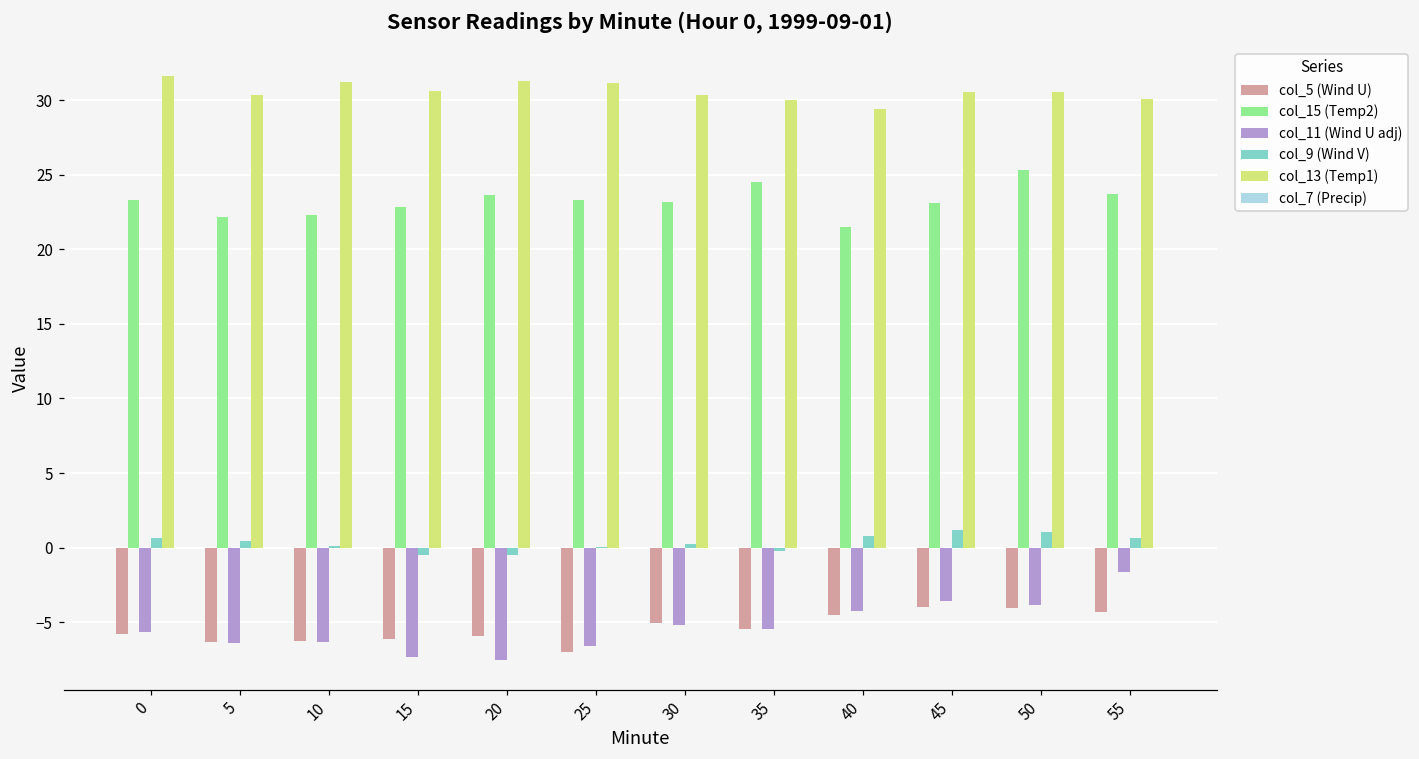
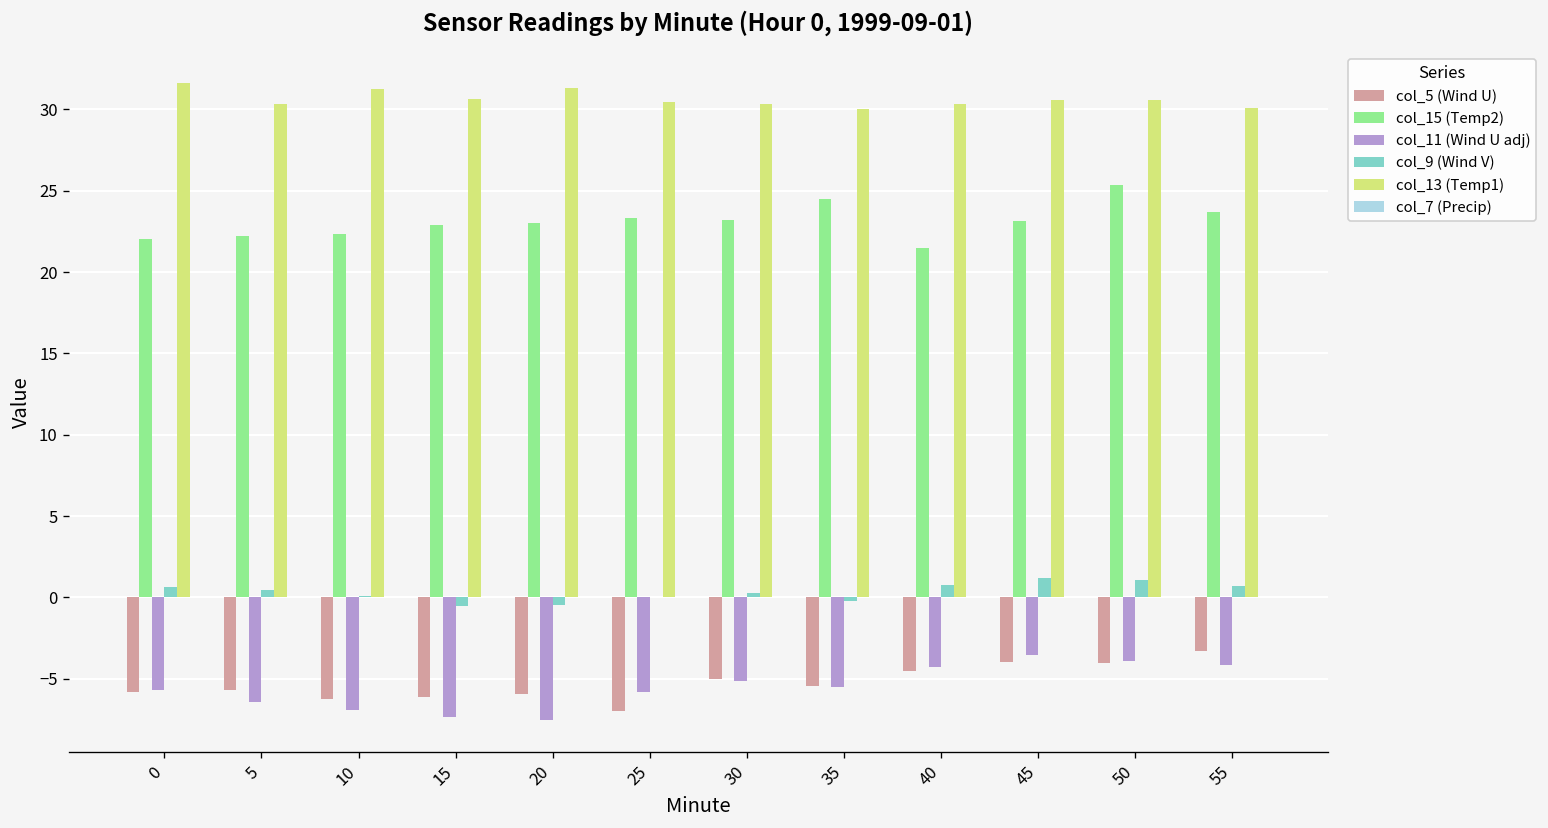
  {
    "col_5 (Wind U)": {
      "0": -5.8,
-     "5": -6.3,
+     "5": -5.7,
      "10": -6.3,
      "15": -6.1,
      "20": -6.0,
      "25": -7.0,
      "30": -5.0,
      "35": -5.4,
      "40": -4.5,
      "45": -4.0,
      "50": -4.1,
-     "55": -4.3
+     "55": -3.3
    },
    "col_15 (Temp2)": {
-     "0": 23.3,
+     "0": 22.0,
      "5": 22.2,
      "10": 22.3,
      "15": 22.9,
-     "20": 23.6,
+     "20": 23.0,
      "25": 23.3,
      "30": 23.2,
      "35": 24.5,
      "40": 21.5,
      "45": 23.1,
      "50": 25.3,
      "55": 23.7
    },
    "col_11 (Wind U adj)": {
      "0": -5.7,
      "5": -6.4,
-     "10": -6.3,
+     "10": -7.0,
      "15": -7.4,
      "20": -7.6,
-     "25": -6.6,
+     "25": -5.8,
      "30": -5.2,
      "35": -5.5,
      "40": -4.3,
      "45": -3.6,
      "50": -3.9,
-     "55": -1.6
+     "55": -4.2
    },
    "col_13 (Temp1)": {
      "0": 31.6,
      "5": 30.3,
      "10": 31.2,
      "15": 30.6,
      "20": 31.3,
-     "25": 31.1,
+     "25": 30.5,
      "30": 30.4,
      "35": 30.0,
-     "40": 29.4,
+     "40": 30.3,
      "45": 30.6,
      "50": 30.6,
      "55": 30.1
    }
  }
